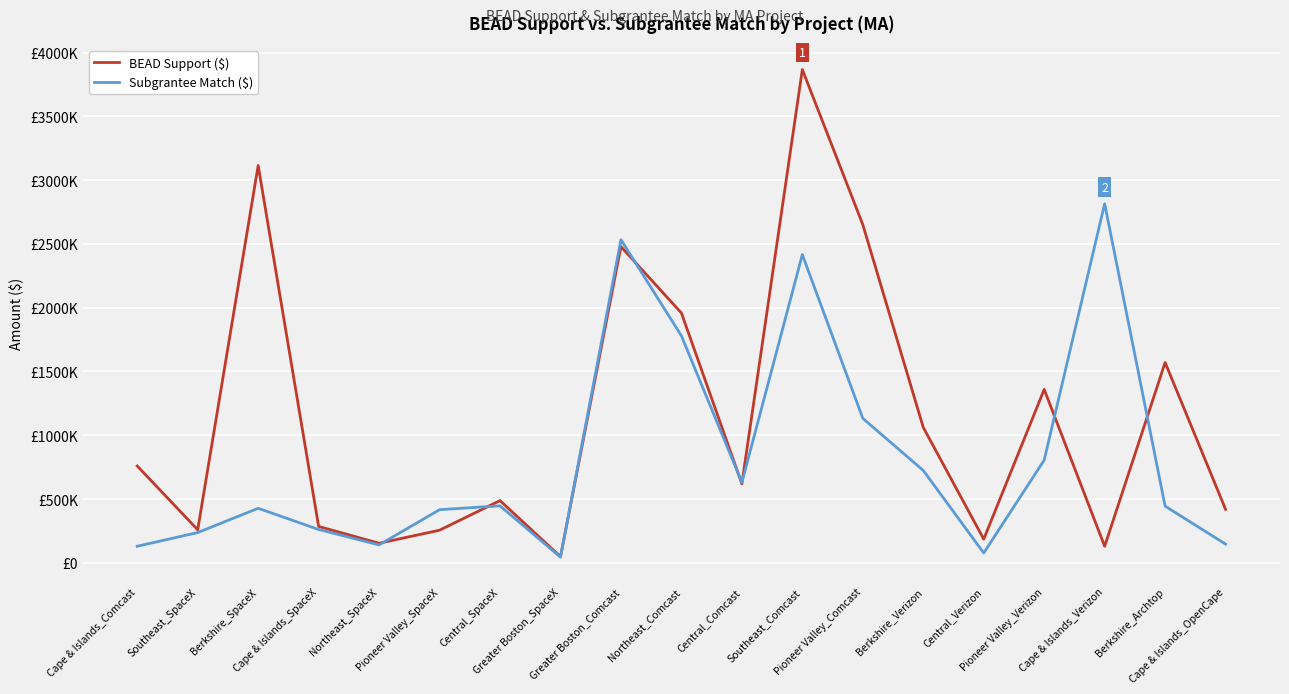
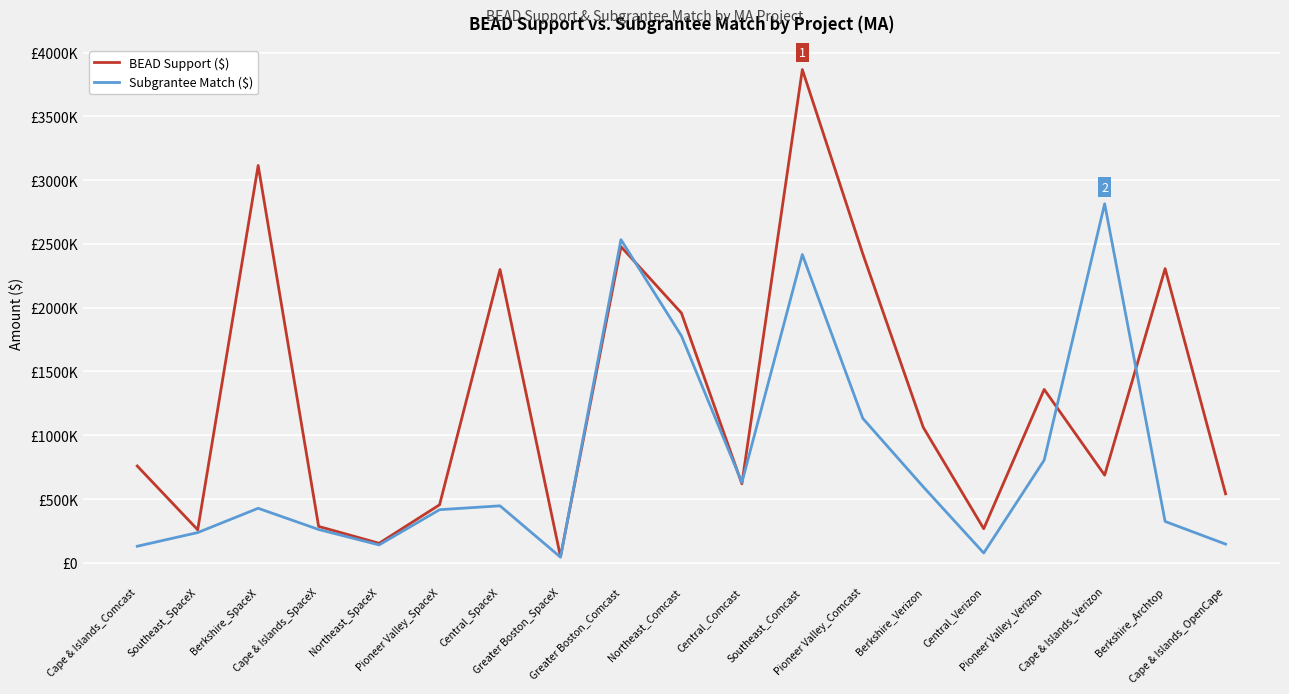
  {
    "BEAD Support ($)": {
      "Cape & Islands_Comcast": "£760000",
      "Southeast_SpaceX": "£260000",
      "Berkshire_SpaceX": "£3110000",
      "Cape & Islands_SpaceX": "£290000",
-     "Pioneer Valley_SpaceX": "£260000",
-     "Central_SpaceX": "£490000",
+     "Pioneer Valley_SpaceX": "£450000",
+     "Central_SpaceX": "£2300000",
      "Greater Boston_Comcast": "£2480000",
      "Northeast_Comcast": "£1960000",
-     "Pioneer Valley_Comcast": "£2650000",
+     "Pioneer Valley_Comcast": "£2420000",
      "Berkshire_Verizon": "£1060000",
-     "Central_Verizon": "£190000",
+     "Central_Verizon": "£270000",
      "Pioneer Valley_Verizon": "£1360000",
-     "Cape & Islands_Verizon": "£130000",
-     "Berkshire_Archtop": "£1570000",
-     "Cape & Islands_OpenCape": "£420000"
+     "Cape & Islands_Verizon": "£690000",
+     "Berkshire_Archtop": "£2310000",
+     "Cape & Islands_OpenCape": "£540000"
    },
    "Subgrantee Match ($)": {
      "Cape & Islands_Comcast": "£130000",
      "Southeast_SpaceX": "£240000",
      "Berkshire_SpaceX": "£430000",
      "Cape & Islands_SpaceX": "£260000",
      "Pioneer Valley_SpaceX": "£420000",
      "Central_SpaceX": "£450000",
      "Greater Boston_Comcast": "£2530000",
      "Northeast_Comcast": "£1780000",
      "Southeast_Comcast": "£2420000",
      "Pioneer Valley_Comcast": "£1130000",
-     "Berkshire_Verizon": "£720000",
+     "Berkshire_Verizon": "£600000",
      "Central_Verizon": "£80000",
      "Pioneer Valley_Verizon": "£800000",
-     "Berkshire_Archtop": "£440000",
+     "Berkshire_Archtop": "£320000",
      "Cape & Islands_OpenCape": "£150000"
    }
  }
